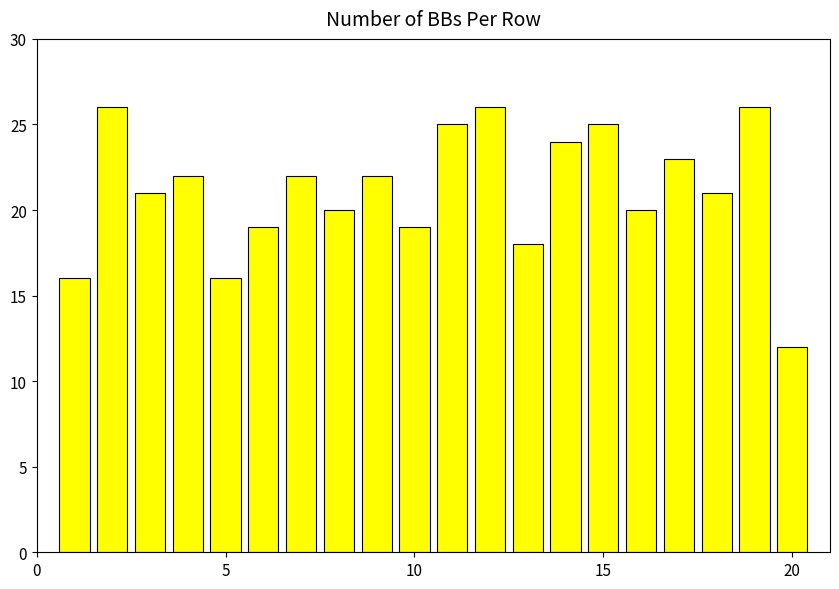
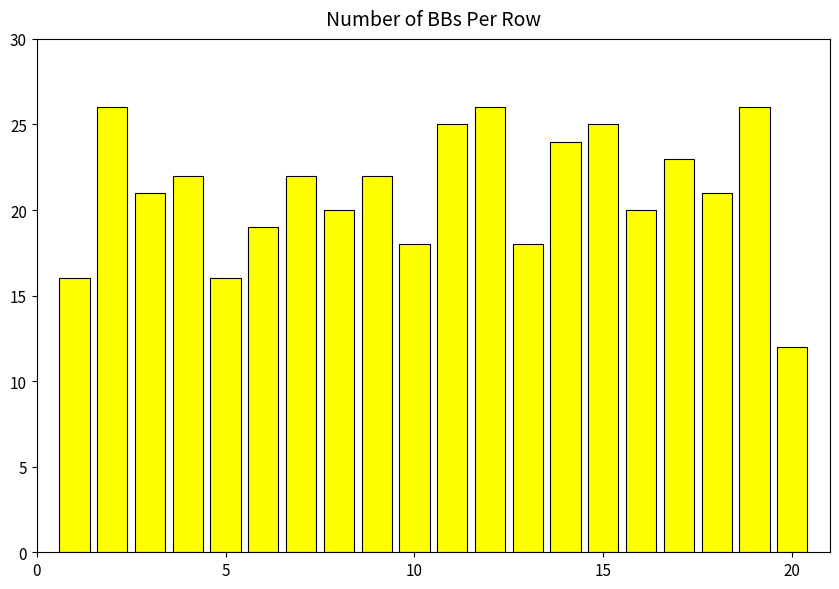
  {
    "5": 16,
-   "10": 19,
+   "10": 18,
    "15": 25,
    "20": 12
  }
